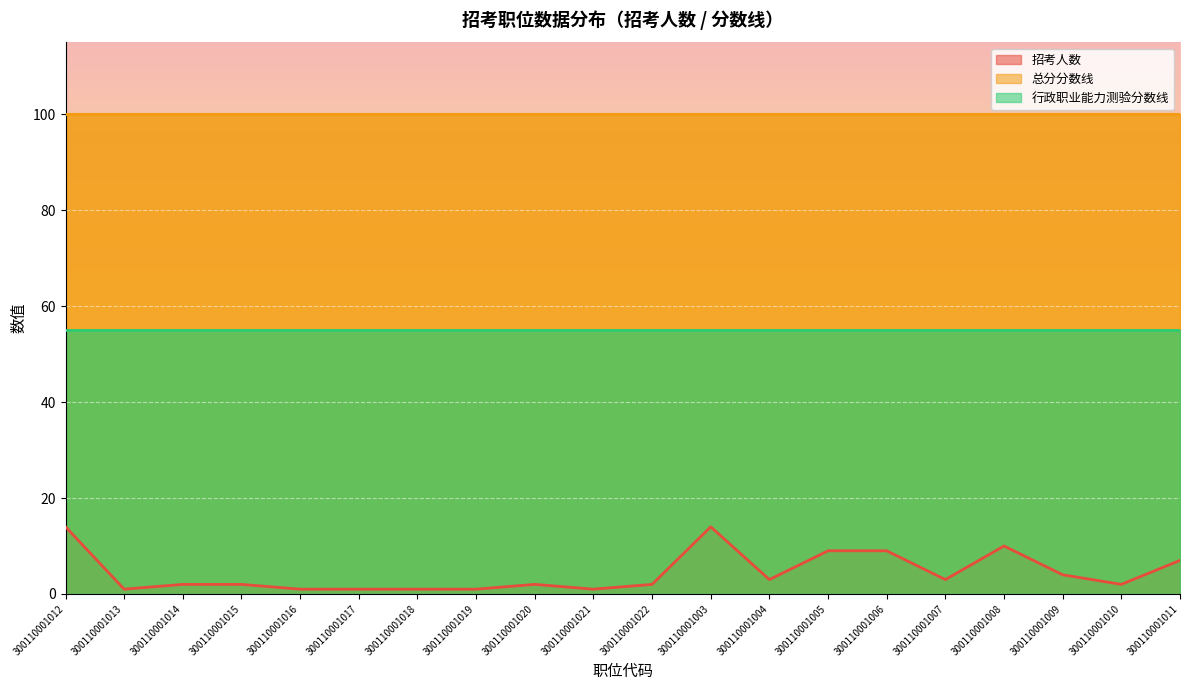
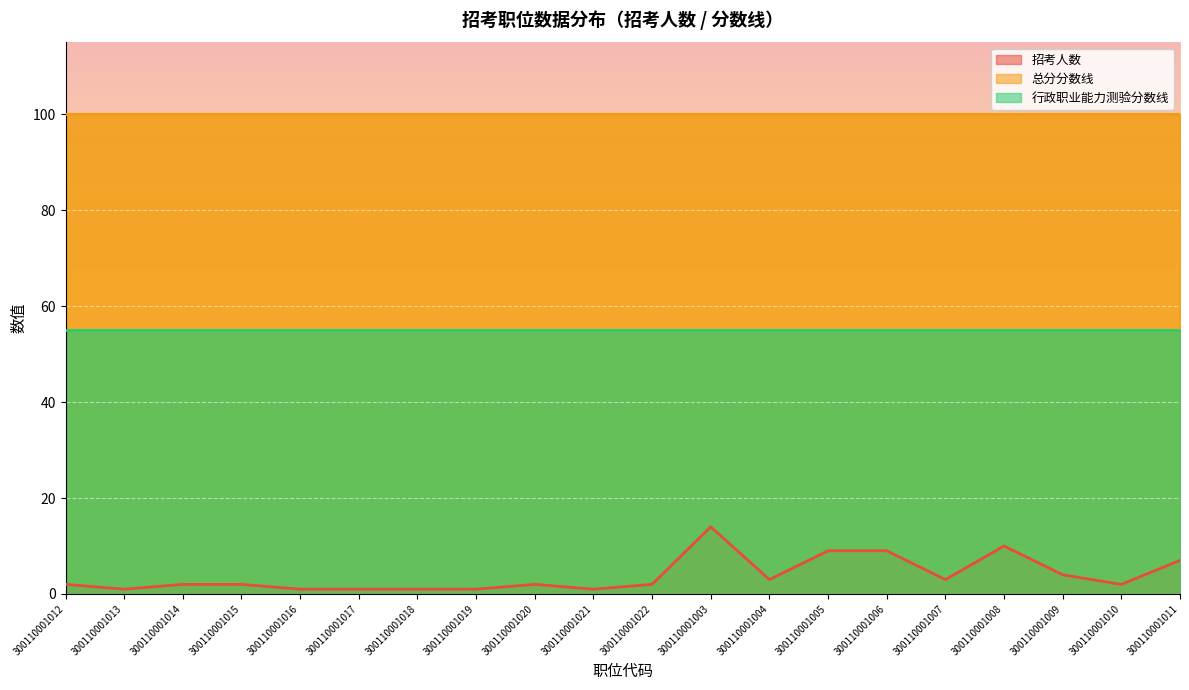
  {
    "招考人数": {
-     "300110001012": 14,
+     "300110001012": 2,
      "300110001013": 1,
      "300110001014": 2,
      "300110001015": 2,
      "300110001016": 1,
      "300110001017": 1,
      "300110001018": 1,
      "300110001019": 1,
      "300110001020": 2,
      "300110001021": 1,
      "300110001022": 2,
      "300110001003": 14,
      "300110001004": 3,
      "300110001005": 9,
      "300110001006": 9,
      "300110001007": 3,
      "300110001008": 10,
      "300110001009": 4,
      "300110001010": 2,
      "300110001011": 7
    },
    "总分分数线": {
      "300110001012": 100,
      "300110001013": 100,
      "300110001014": 100,
      "300110001015": 100,
      "300110001016": 100,
      "300110001017": 100,
      "300110001018": 100,
      "300110001019": 100,
      "300110001020": 100,
      "300110001021": 100,
      "300110001022": 100,
      "300110001003": 100,
      "300110001004": 100,
      "300110001005": 100,
      "300110001006": 100,
      "300110001007": 100,
      "300110001008": 100,
      "300110001009": 100,
      "300110001010": 100,
      "300110001011": 100
    },
    "行政职业能力测验分数线": {
      "300110001012": 55,
      "300110001013": 55,
      "300110001014": 55,
      "300110001015": 55,
      "300110001016": 55,
      "300110001017": 55,
      "300110001018": 55,
      "300110001019": 55,
      "300110001020": 55,
      "300110001021": 55,
      "300110001022": 55,
      "300110001003": 55,
      "300110001004": 55,
      "300110001005": 55,
      "300110001006": 55,
      "300110001007": 55,
      "300110001008": 55,
      "300110001009": 55,
      "300110001010": 55,
      "300110001011": 55
    }
  }
